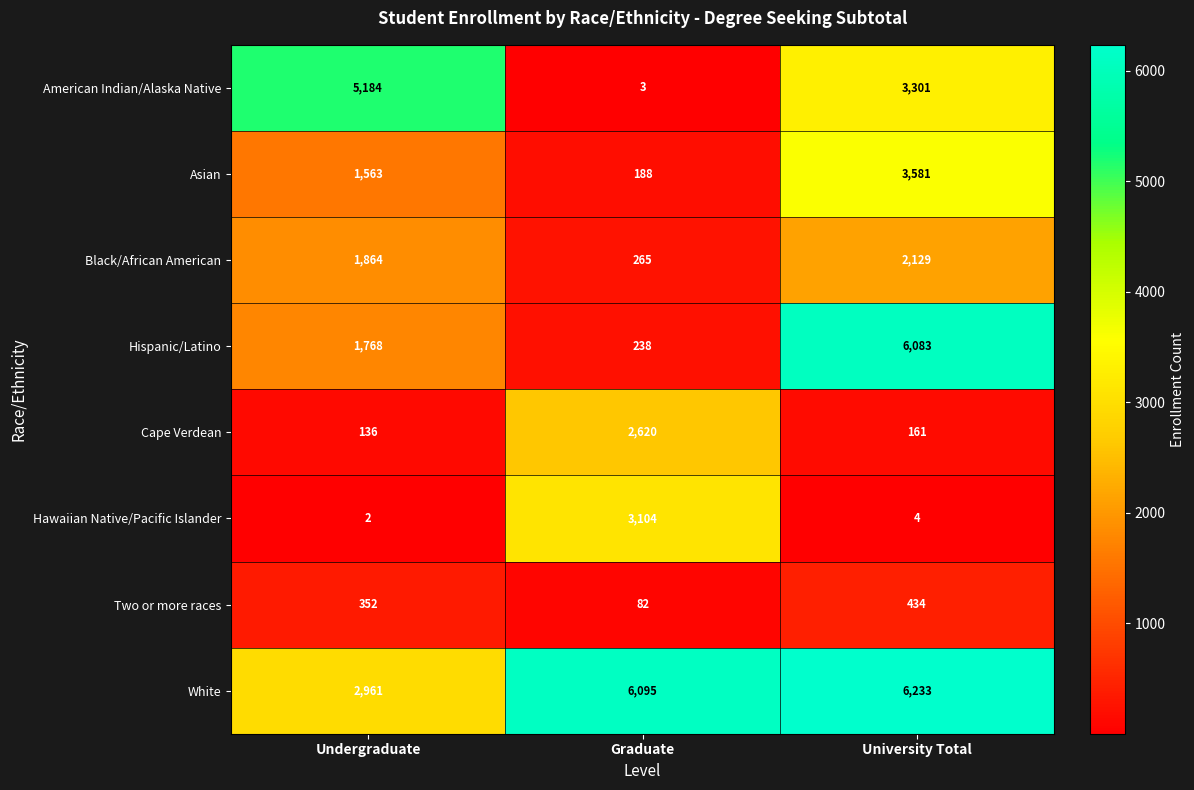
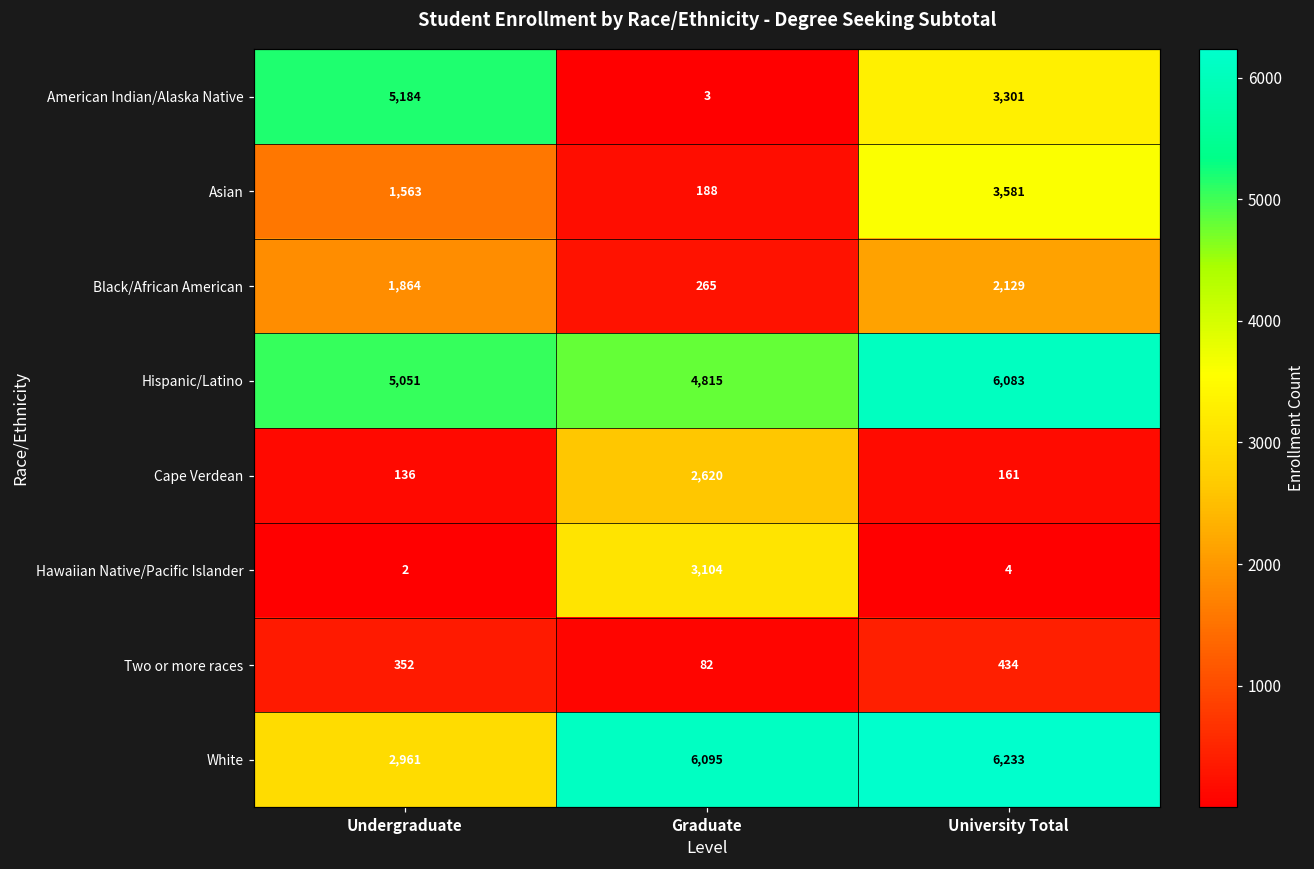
  {
    "American Indian/Alaska Native": {
      "Undergraduate": "5,184",
      "Graduate": "3",
      "University Total": "3,301"
    },
    "Asian": {
      "Undergraduate": "1,563",
      "Graduate": "188",
      "University Total": "3,581"
    },
    "Black/African American": {
      "Undergraduate": "1,864",
      "Graduate": "265",
      "University Total": "2,129"
    },
    "Hispanic/Latino": {
-     "Undergraduate": "1,768",
-     "Graduate": "238",
+     "Undergraduate": "5,051",
+     "Graduate": "4,815",
      "University Total": "6,083"
    },
    "Cape Verdean": {
      "Undergraduate": "136",
      "Graduate": "2,620",
      "University Total": "161"
    },
    "Hawaiian Native/Pacific Islander": {
      "Undergraduate": "2",
      "Graduate": "3,104",
      "University Total": "4"
    },
    "Two or more races": {
      "Undergraduate": "352",
      "Graduate": "82",
      "University Total": "434"
    },
    "White": {
      "Undergraduate": "2,961",
      "Graduate": "6,095",
      "University Total": "6,233"
    }
  }
